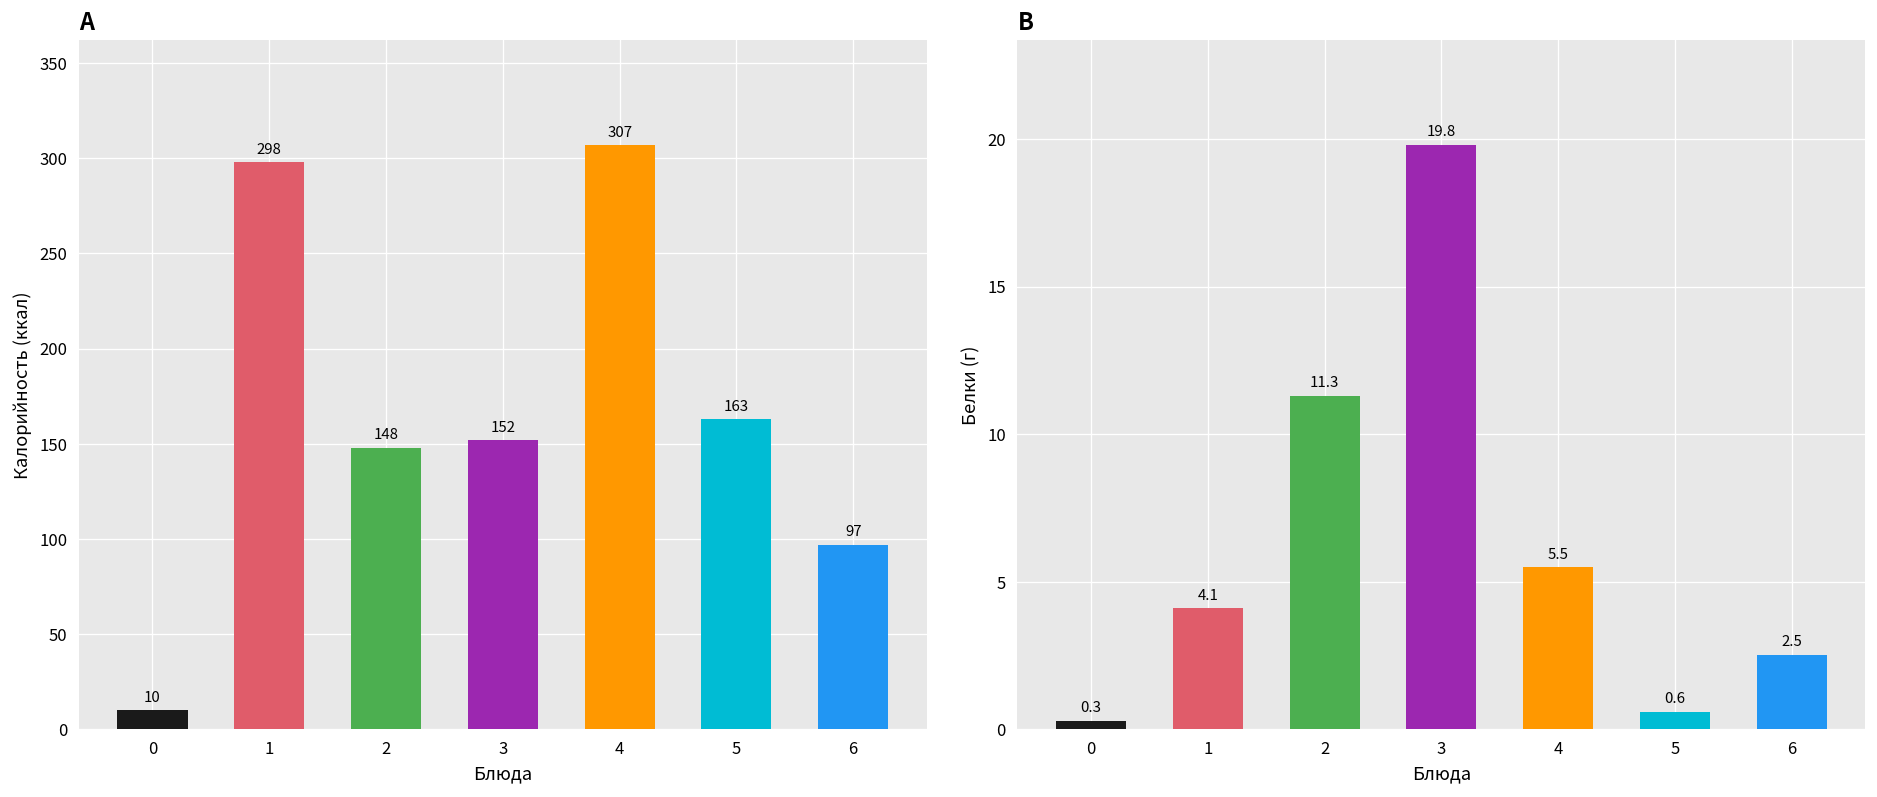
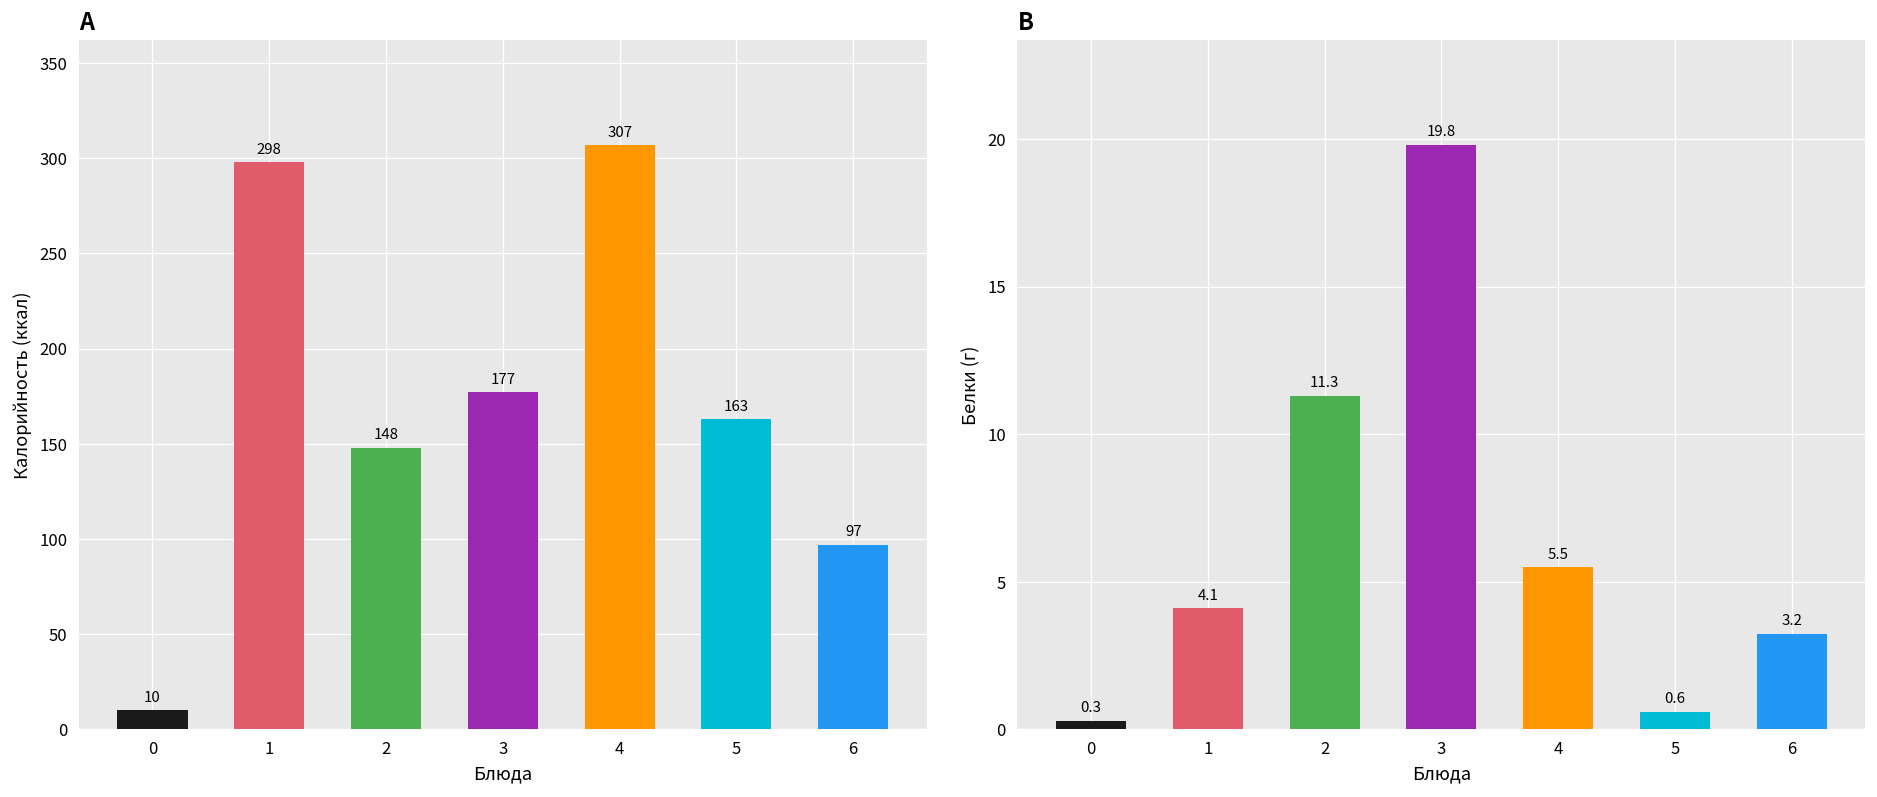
  {
    "A": {
      "0": 10,
      "1": 298,
      "2": 148,
-     "3": 152,
+     "3": 177,
      "4": 307,
      "5": 163,
      "6": 97
    },
    "B": {
      "0": 0.3,
      "1": 4.1,
      "2": 11.3,
      "3": 19.8,
      "4": 5.5,
      "5": 0.6,
-     "6": 2.5
+     "6": 3.2
    }
  }
